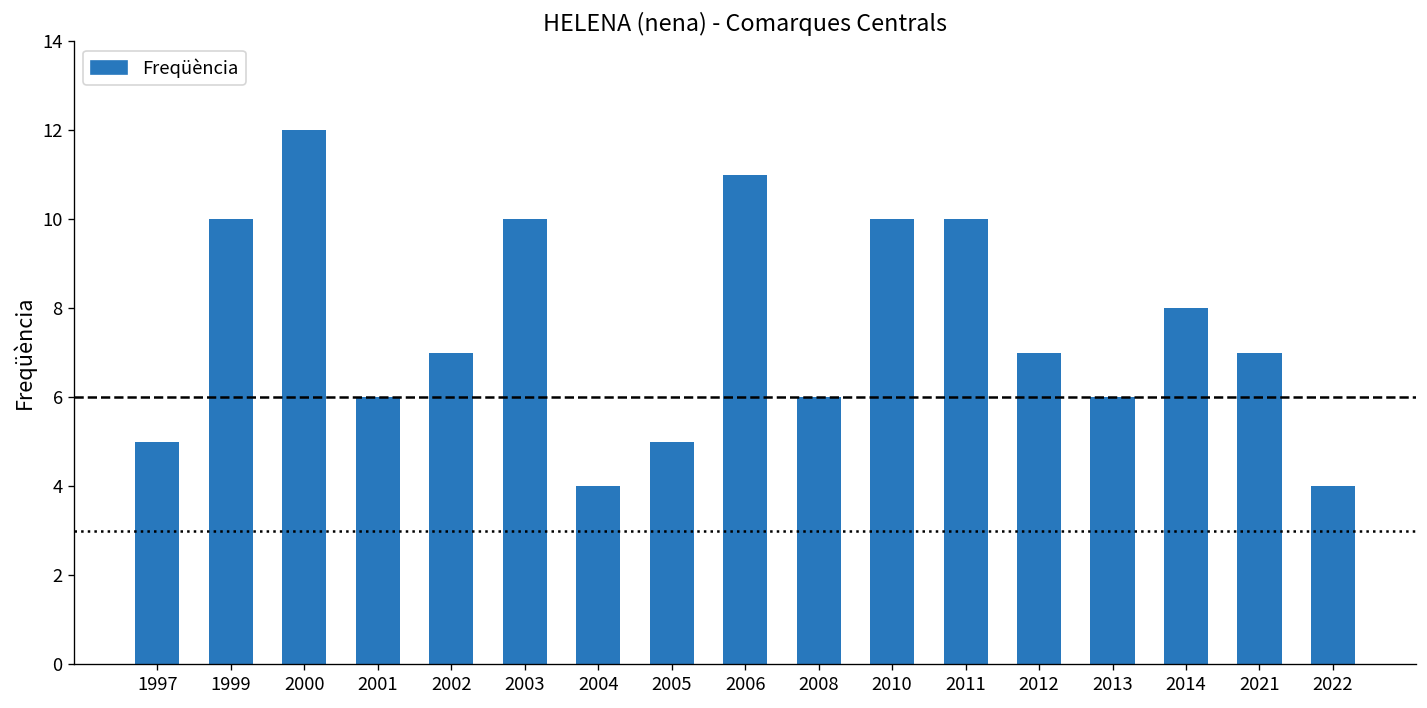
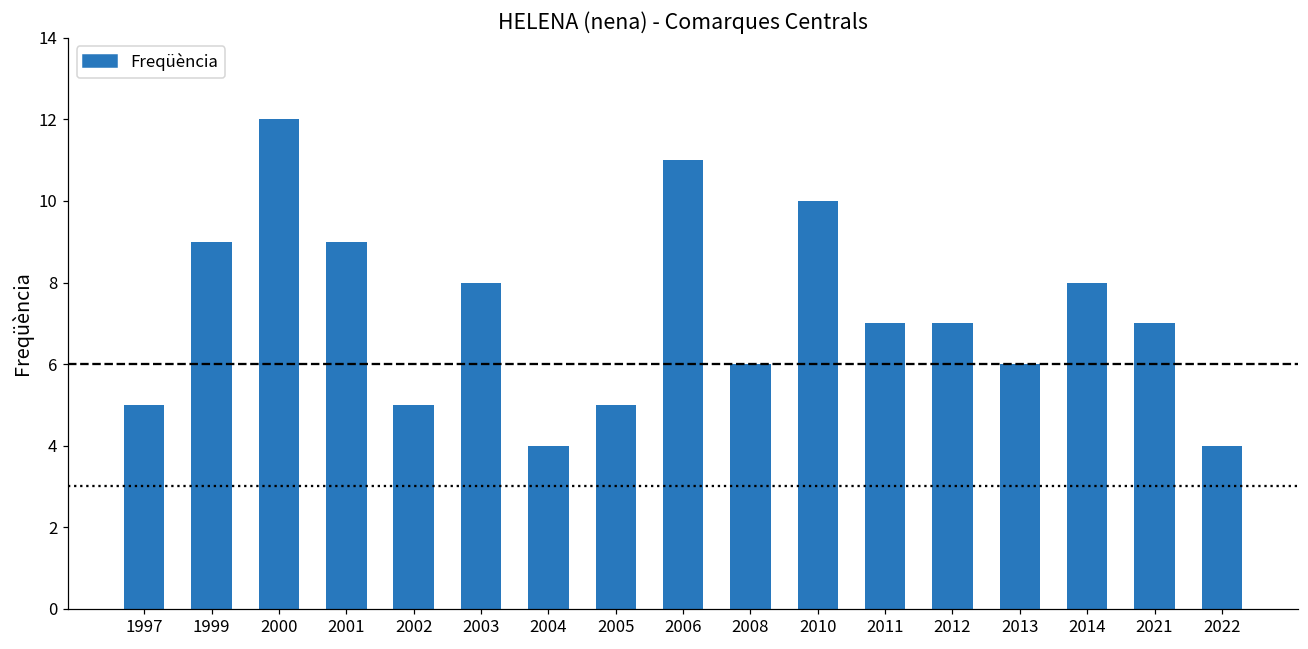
  {
    "1997": 5,
-   "1999": 10,
+   "1999": 9,
    "2000": 12,
-   "2001": 6,
-   "2002": 7,
-   "2003": 10,
+   "2001": 9,
+   "2002": 5,
+   "2003": 8,
    "2004": 4,
    "2005": 5,
    "2006": 11,
    "2008": 6,
    "2010": 10,
-   "2011": 10,
+   "2011": 7,
    "2012": 7,
    "2013": 6,
    "2014": 8,
    "2021": 7,
    "2022": 4
  }
